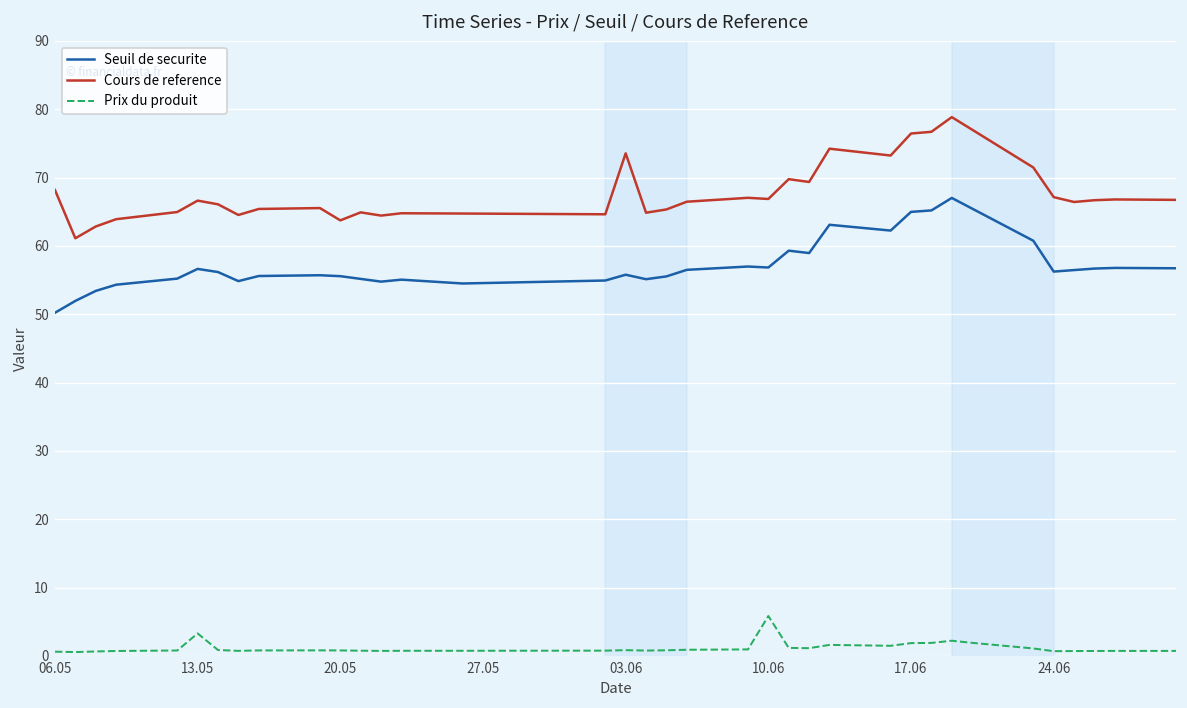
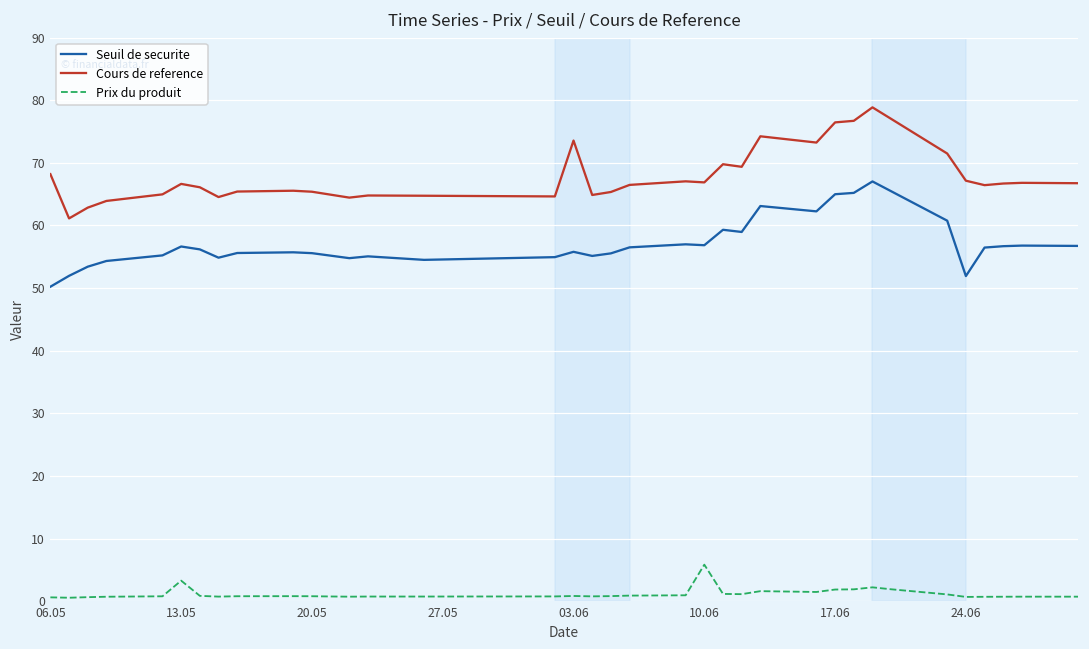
  {
    "Seuil de securite": {
      "06.05": 50,
      "13.05": 57,
      "20.05": 56,
      "03.06": 56,
      "10.06": 57,
      "17.06": 65,
-     "24.06": 56
+     "24.06": 52
    },
    "Cours de reference": {
      "06.05": 68,
      "13.05": 67,
-     "20.05": 64,
+     "20.05": 65,
      "03.06": 74,
      "10.06": 67,
      "17.06": 76,
      "24.06": 67
    },
    "Prix du produit": {
      "06.05": 1,
      "13.05": 3,
      "20.05": 1,
      "03.06": 1,
      "10.06": 6,
      "17.06": 2,
      "24.06": 1
    }
  }
